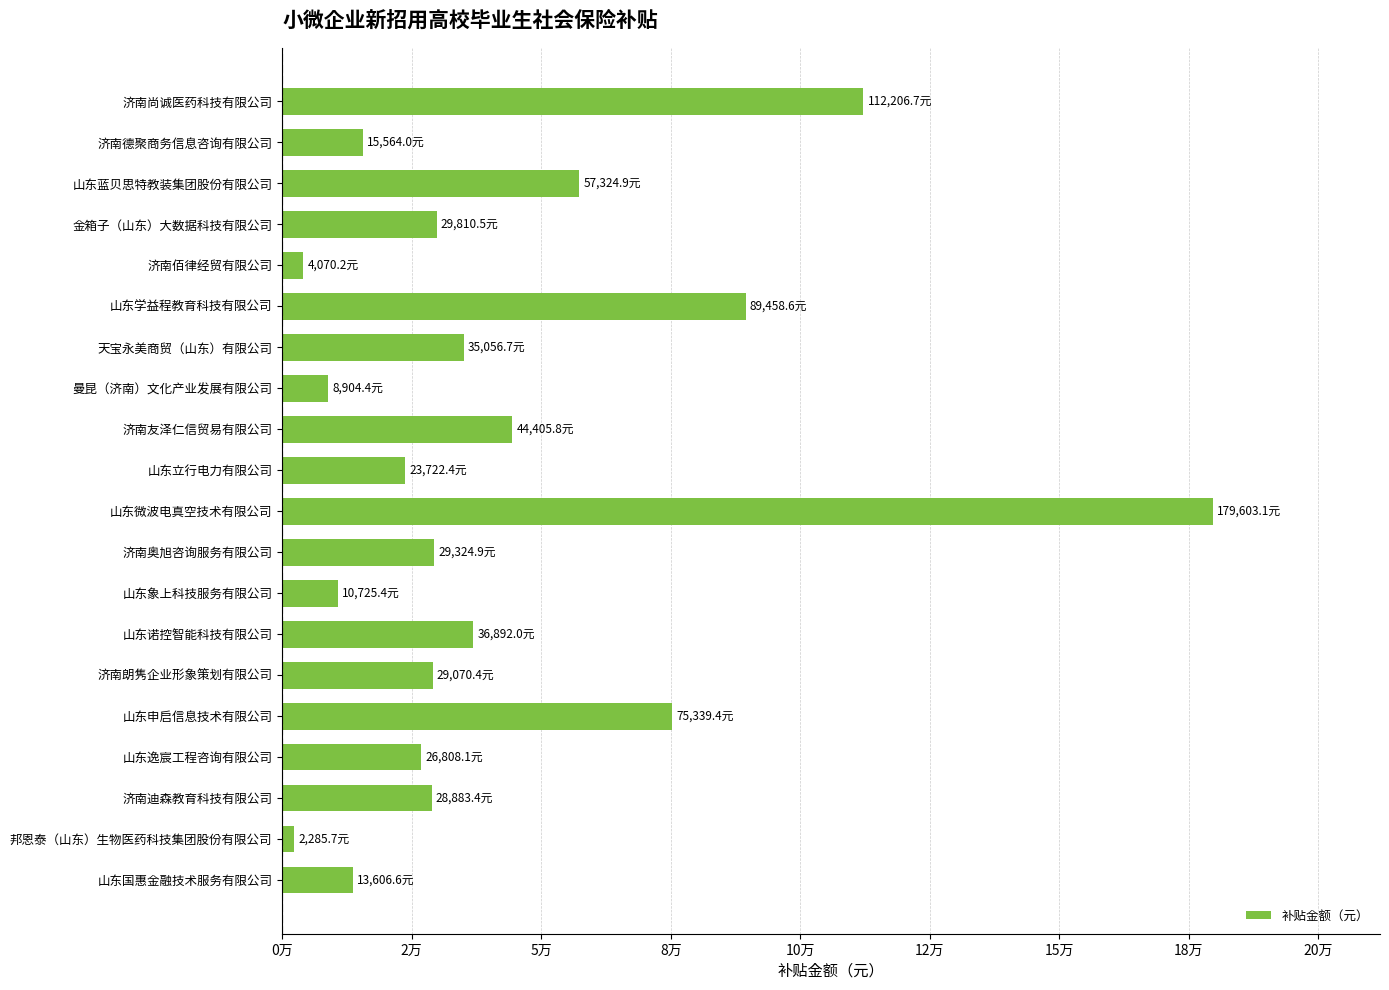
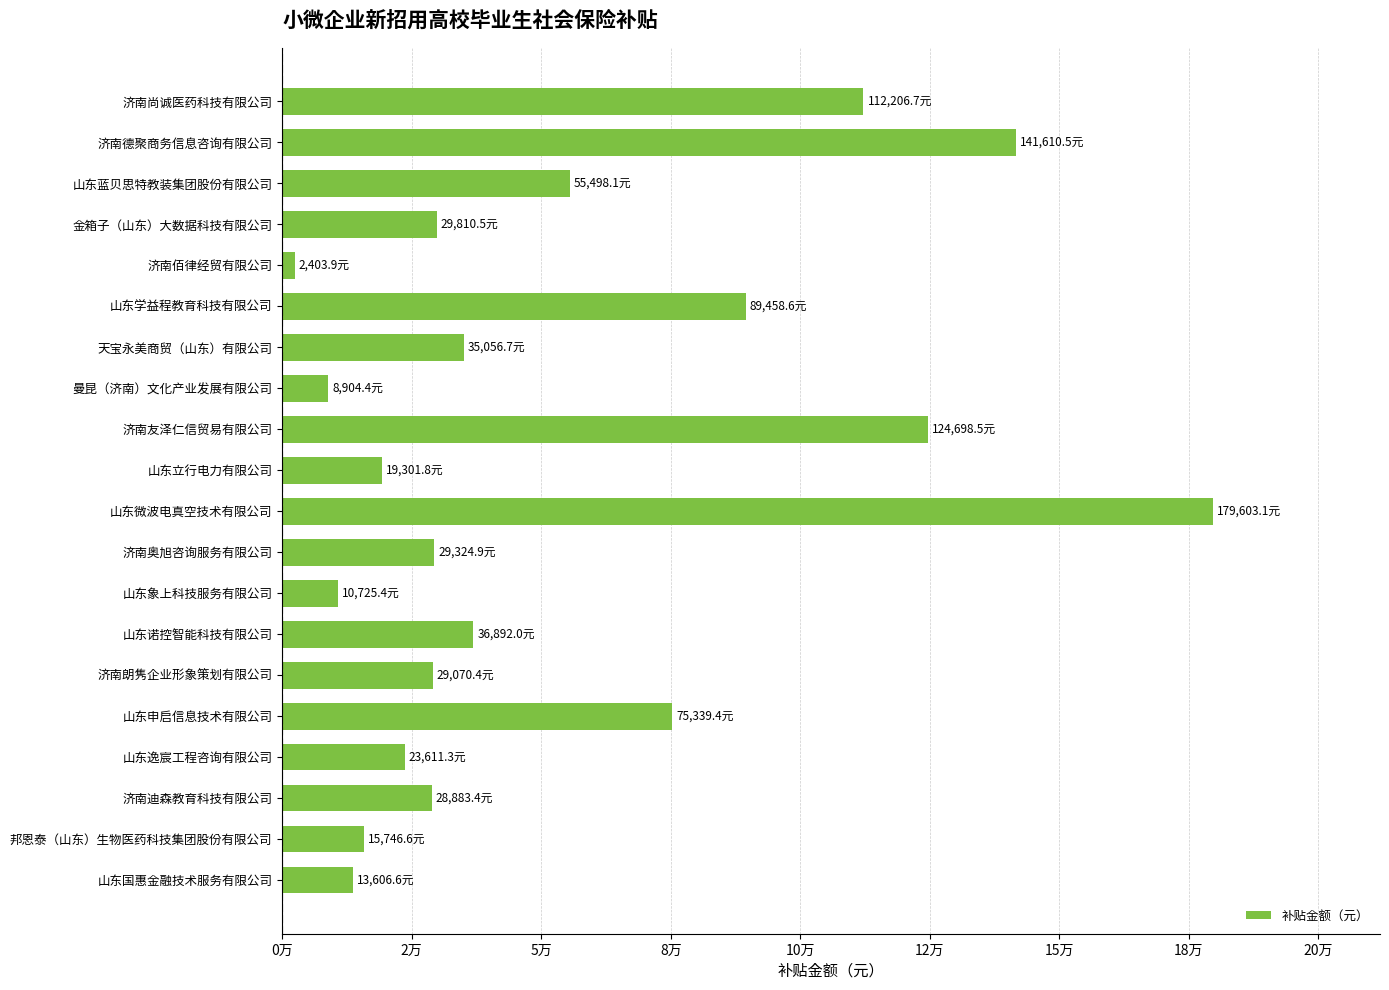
  {
    "济南尚诚医药科技有限公司": "112,206.7元",
-   "济南德聚商务信息咨询有限公司": "15,564.0元",
-   "山东蓝贝思特教装集团股份有限公司": "57,324.9元",
+   "济南德聚商务信息咨询有限公司": "141,610.5元",
+   "山东蓝贝思特教装集团股份有限公司": "55,498.1元",
    "金箱子（山东）大数据科技有限公司": "29,810.5元",
-   "济南佰律经贸有限公司": "4,070.2元",
+   "济南佰律经贸有限公司": "2,403.9元",
    "山东学益程教育科技有限公司": "89,458.6元",
    "天宝永美商贸（山东）有限公司": "35,056.7元",
    "曼昆（济南）文化产业发展有限公司": "8,904.4元",
-   "济南友泽仁信贸易有限公司": "44,405.8元",
-   "山东立行电力有限公司": "23,722.4元",
+   "济南友泽仁信贸易有限公司": "124,698.5元",
+   "山东立行电力有限公司": "19,301.8元",
    "山东微波电真空技术有限公司": "179,603.1元",
    "济南奥旭咨询服务有限公司": "29,324.9元",
    "山东象上科技服务有限公司": "10,725.4元",
    "山东诺控智能科技有限公司": "36,892.0元",
    "济南朗隽企业形象策划有限公司": "29,070.4元",
    "山东申启信息技术有限公司": "75,339.4元",
-   "山东逸宸工程咨询有限公司": "26,808.1元",
+   "山东逸宸工程咨询有限公司": "23,611.3元",
    "济南迪森教育科技有限公司": "28,883.4元",
-   "邦恩泰（山东）生物医药科技集团股份有限公司": "2,285.7元",
+   "邦恩泰（山东）生物医药科技集团股份有限公司": "15,746.6元",
    "山东国惠金融技术服务有限公司": "13,606.6元"
  }
